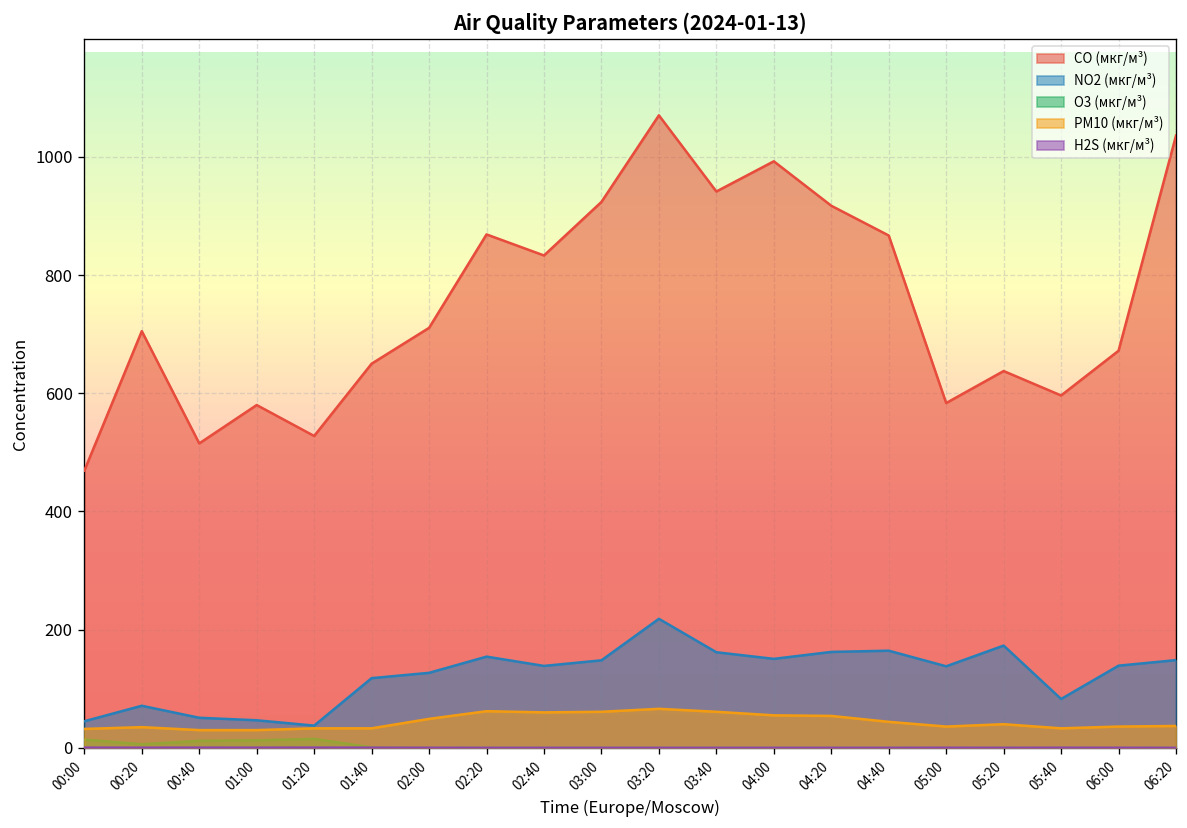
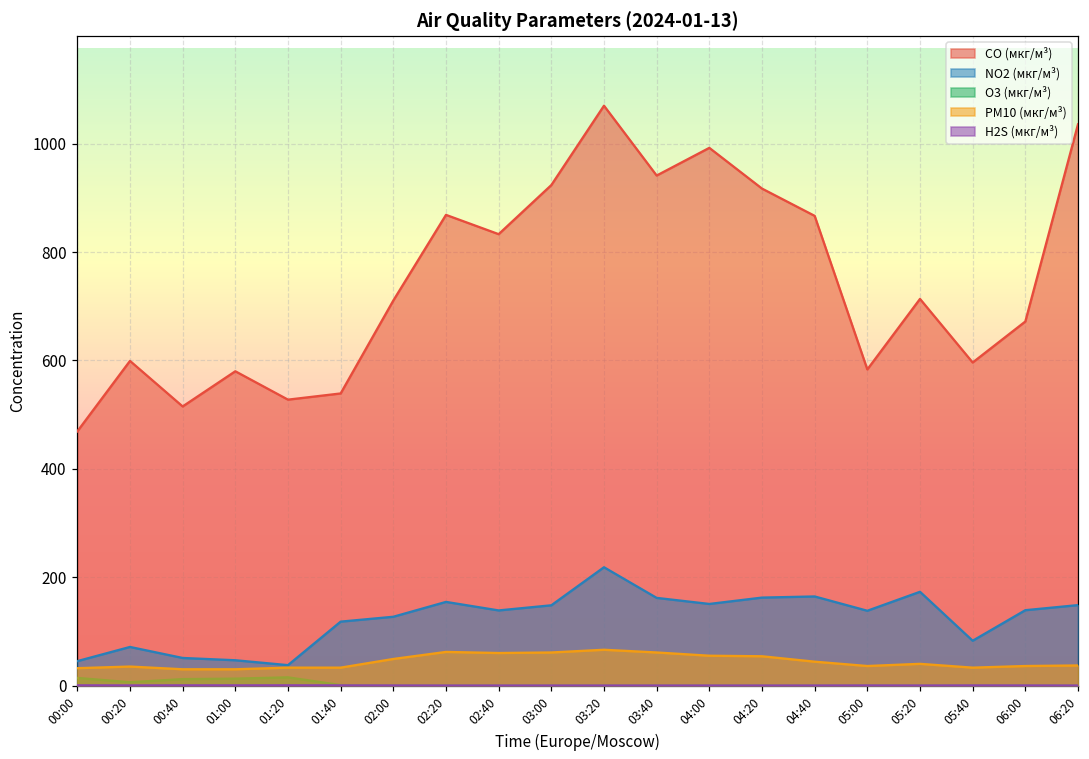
  {
    "CO (мкг/м³)": {
      "00:00": 470,
-     "00:20": 710,
+     "00:20": 600,
      "00:40": 520,
      "01:00": 580,
      "01:20": 530,
-     "01:40": 650,
+     "01:40": 540,
      "02:00": 710,
      "02:20": 870,
      "02:40": 830,
      "03:00": 920,
      "03:20": 1070,
      "03:40": 940,
      "04:00": 990,
      "04:20": 920,
      "04:40": 870,
      "05:00": 580,
-     "05:20": 640,
+     "05:20": 710,
      "05:40": 600,
      "06:00": 670,
      "06:20": 1040
    },
    "NO2 (мкг/м³)": {
      "00:00": 50,
      "00:20": 70,
      "00:40": 50,
      "01:00": 50,
      "01:40": 120,
      "02:00": 130,
      "02:20": 150,
      "02:40": 140,
      "03:00": 150,
      "03:20": 220,
      "03:40": 160,
      "04:00": 150,
      "04:20": 160,
      "04:40": 160,
      "05:00": 140,
      "05:20": 170,
      "05:40": 80,
      "06:00": 140,
      "06:20": 150
    },
    "O3 (мкг/м³)": {
      "00:00": 10,
      "00:20": 10,
      "00:40": 10,
      "01:00": 10,
      "01:20": 20
    },
    "PM10 (мкг/м³)": {
      "00:00": 30,
      "00:20": 40,
      "00:40": 30,
      "01:00": 30,
      "01:40": 30,
      "02:00": 50,
      "02:20": 60,
      "02:40": 60,
      "03:00": 60,
      "03:20": 70,
      "03:40": 60,
      "04:00": 60,
      "04:20": 50,
      "04:40": 40,
      "05:00": 40,
      "05:20": 40,
      "05:40": 30,
      "06:00": 40,
      "06:20": 40
    },
    "H2S (мкг/м³)": {
      "00:00": 0,
      "00:20": 0,
      "00:40": 0,
      "01:00": 0,
      "01:20": 0
    }
  }
